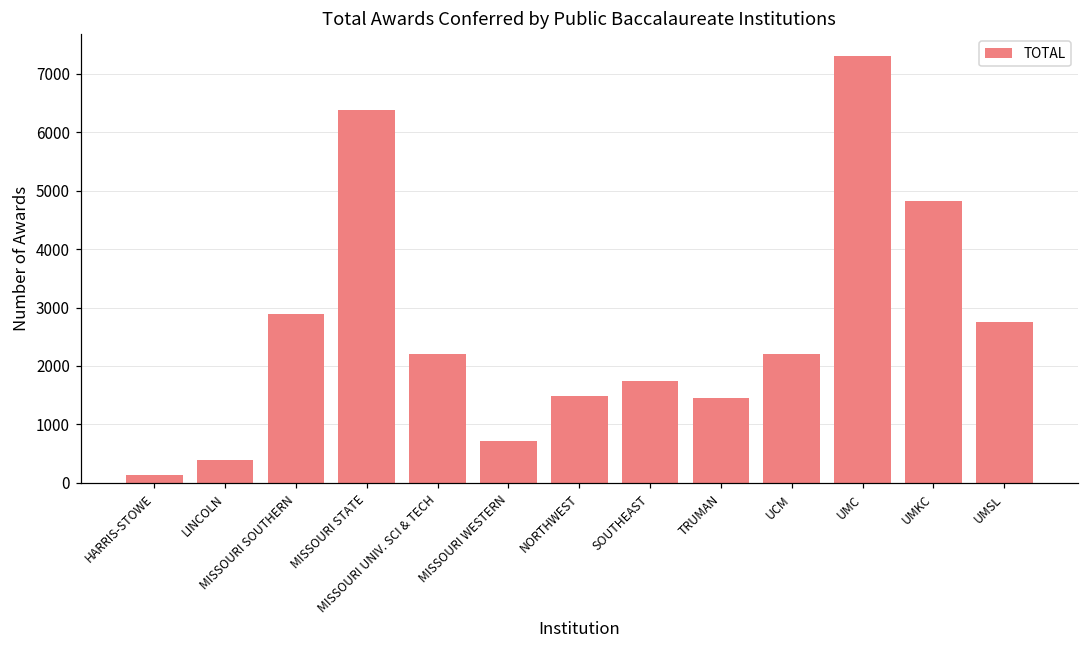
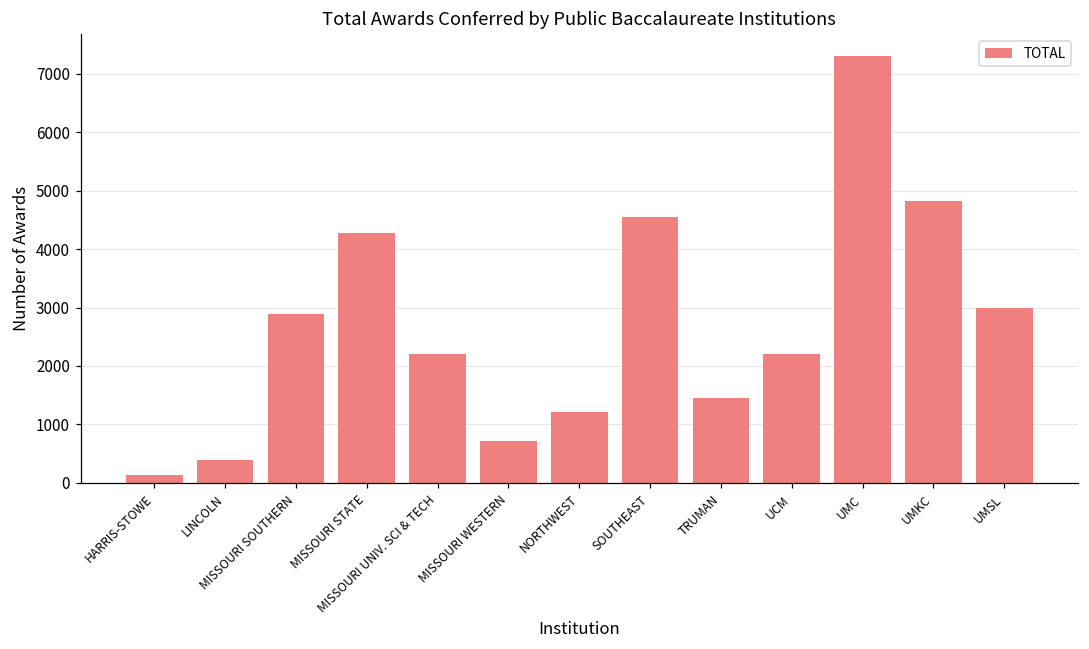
  {
    "HARRIS-STOWE": 100,
    "LINCOLN": 400,
    "MISSOURI SOUTHERN": 2900,
-   "MISSOURI STATE": 6400,
+   "MISSOURI STATE": 4300,
    "MISSOURI UNIV. SCI & TECH": 2200,
    "MISSOURI WESTERN": 700,
-   "NORTHWEST": 1500,
-   "SOUTHEAST": 1700,
+   "NORTHWEST": 1200,
+   "SOUTHEAST": 4500,
    "TRUMAN": 1400,
    "UCM": 2200,
    "UMC": 7300,
    "UMKC": 4800,
-   "UMSL": 2800
+   "UMSL": 3000
  }
